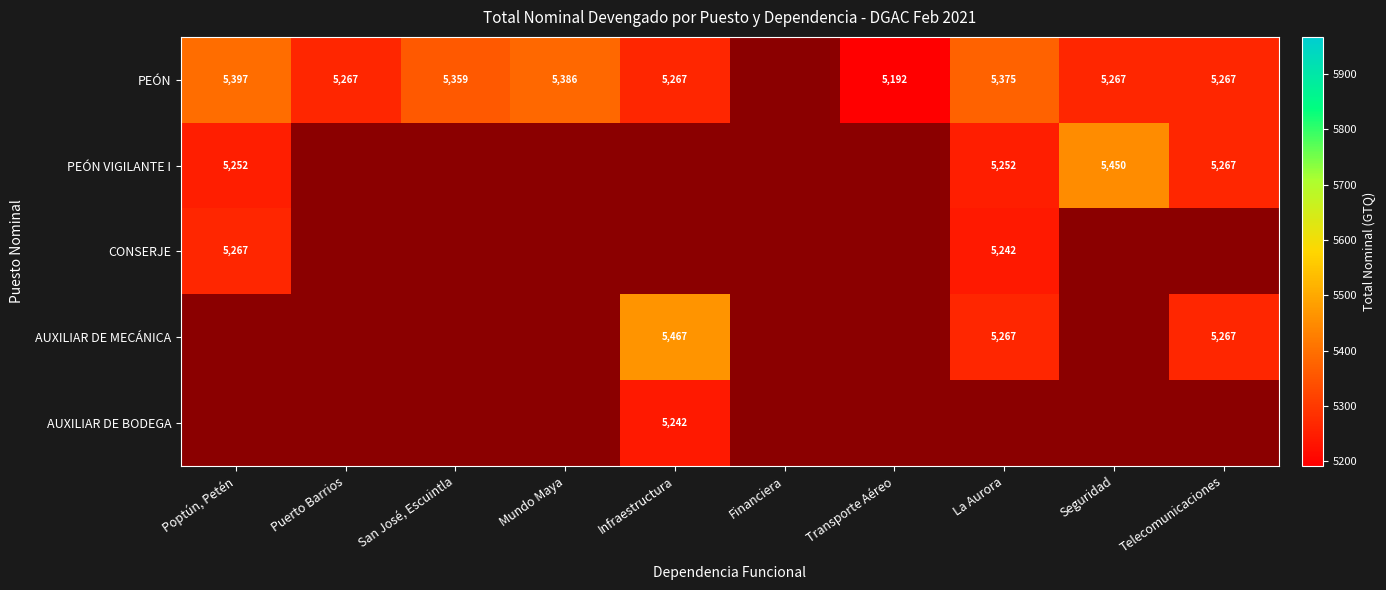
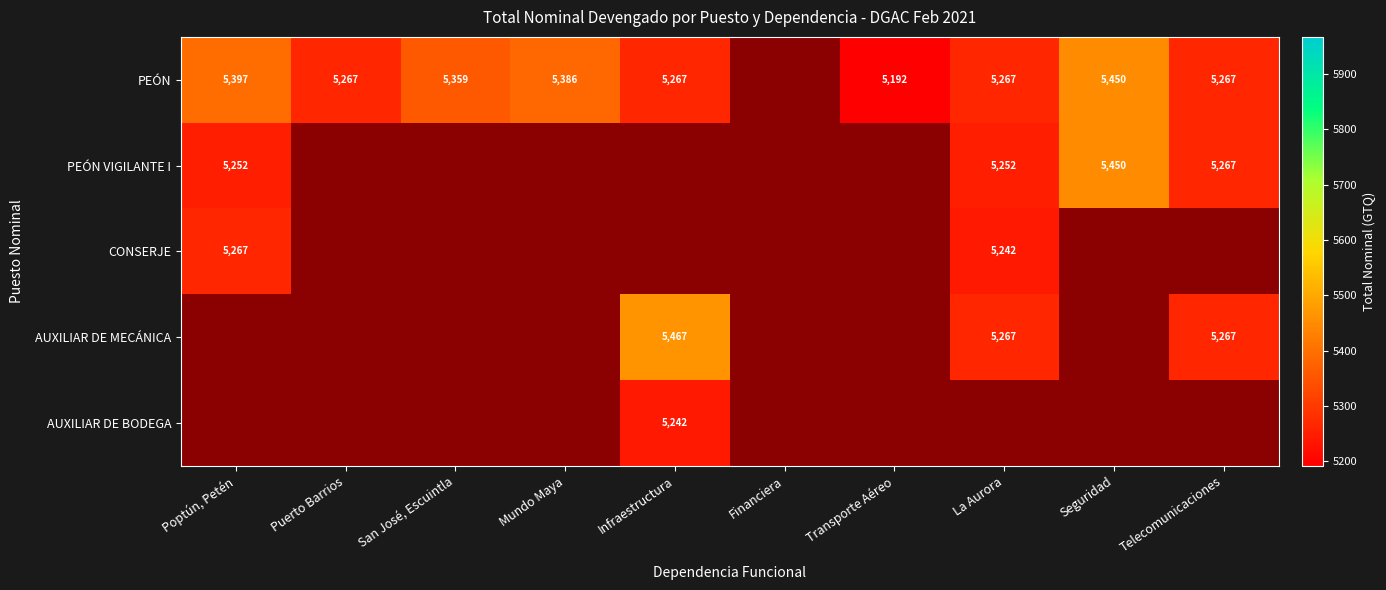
  {
    "PEÓN": {
      "Poptún, Petén": "5,397",
      "Puerto Barrios": "5,267",
      "San José, Escuintla": "5,359",
      "Mundo Maya": "5,386",
      "Infraestructura": "5,267",
      "Transporte Aéreo": "5,192",
-     "La Aurora": "5,375",
-     "Seguridad": "5,267",
+     "La Aurora": "5,267",
+     "Seguridad": "5,450",
      "Telecomunicaciones": "5,267"
    },
    "PEÓN VIGILANTE I": {
      "Poptún, Petén": "5,252",
      "La Aurora": "5,252",
      "Seguridad": "5,450",
      "Telecomunicaciones": "5,267"
    },
    "CONSERJE": {
      "Poptún, Petén": "5,267",
      "La Aurora": "5,242"
    },
    "AUXILIAR DE MECÁNICA": {
      "Infraestructura": "5,467",
      "La Aurora": "5,267",
      "Telecomunicaciones": "5,267"
    },
    "AUXILIAR DE BODEGA": {
      "Infraestructura": "5,242"
    }
  }
